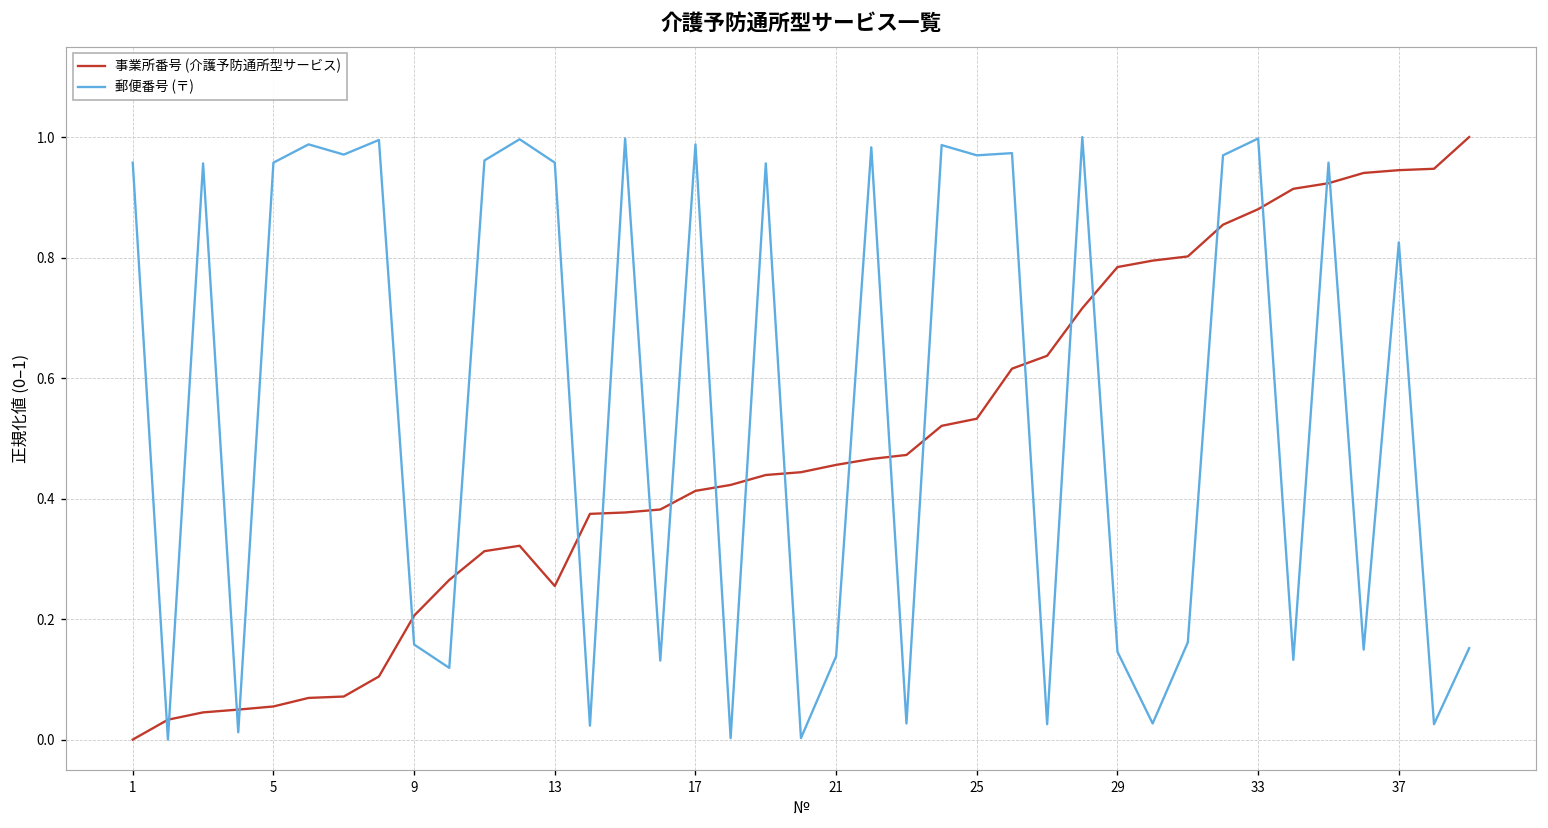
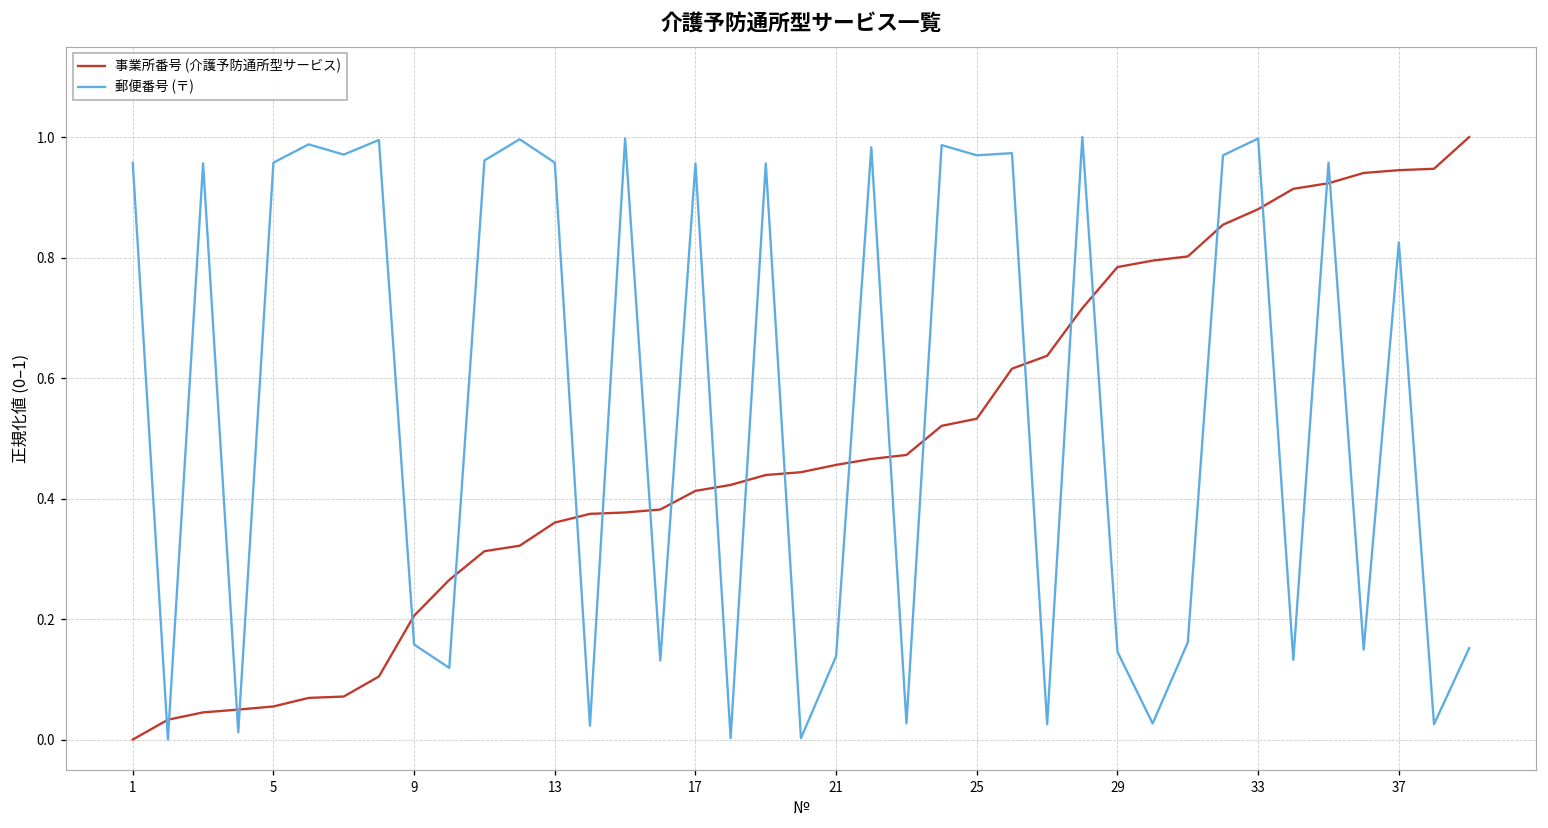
  {
    "事業所番号 (介護予防通所型サービス)": {
      "1": 0.00,
      "5": 0.05,
      "9": 0.21,
-     "13": 0.25,
+     "13": 0.36,
      "17": 0.41,
      "21": 0.46,
      "25": 0.53,
      "29": 0.78,
      "33": 0.88,
      "37": 0.95
    },
    "郵便番号 (〒)": {
      "1": 0.96,
      "5": 0.96,
      "9": 0.16,
      "13": 0.96,
-     "17": 0.99,
+     "17": 0.96,
      "21": 0.14,
      "25": 0.97,
      "29": 0.15,
      "33": 1.00,
      "37": 0.83
    }
  }
